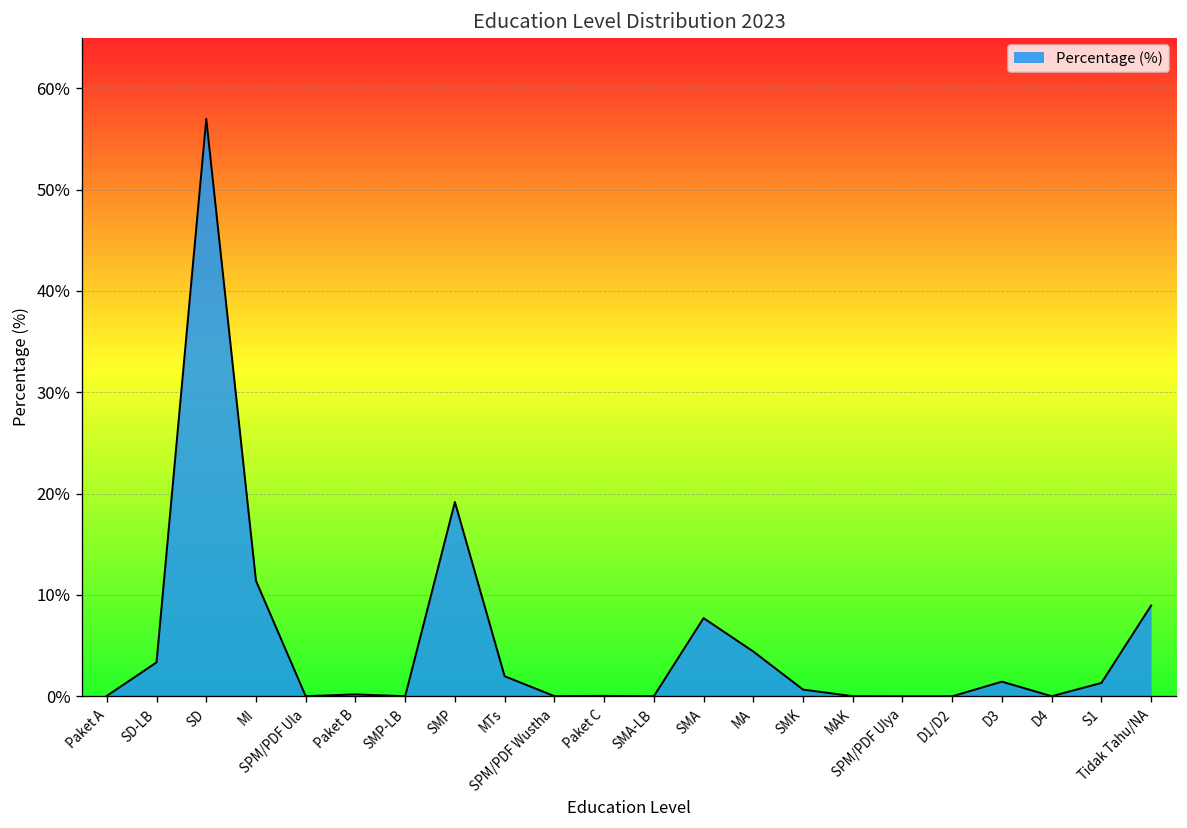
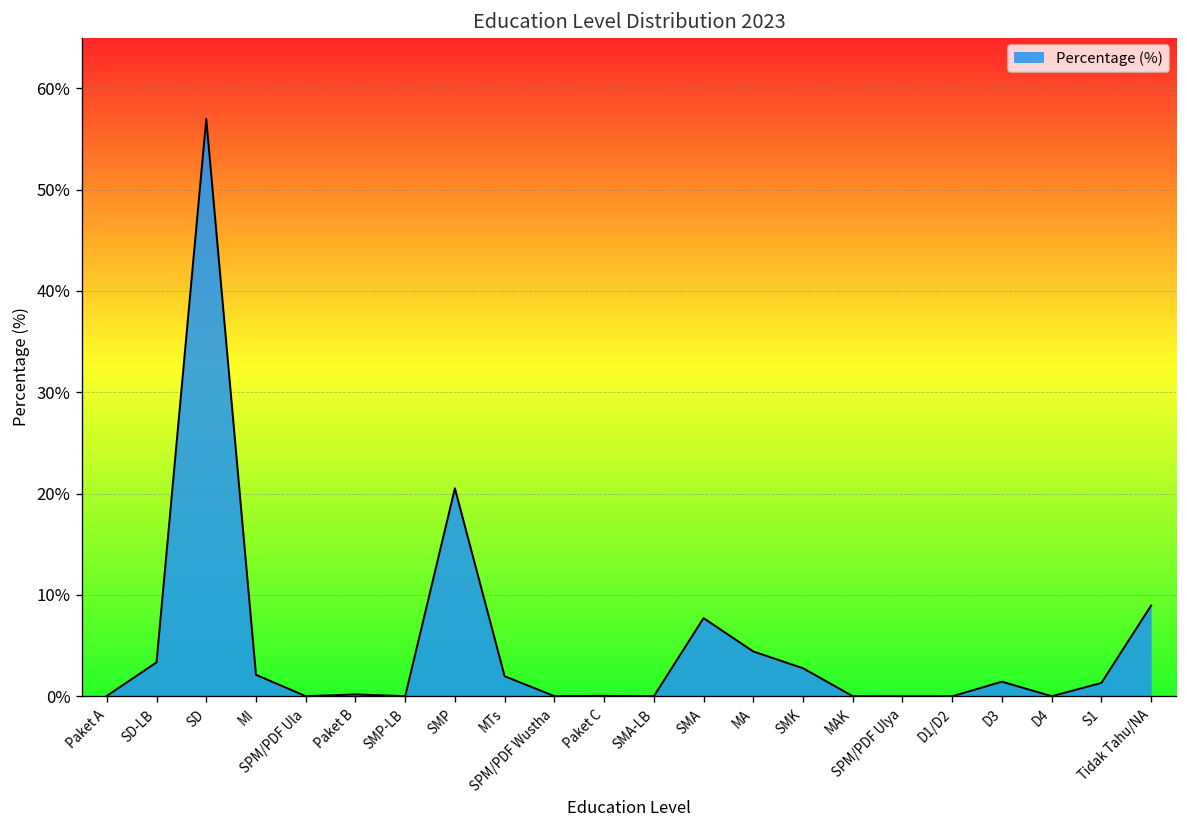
  {
    "Paket A": "0%",
    "SD-LB": "3%",
    "SD": "57%",
-   "MI": "11%",
+   "MI": "2%",
    "SPM/PDF Ula": "0%",
    "Paket B": "0%",
    "SMP-LB": "0%",
-   "SMP": "19%",
+   "SMP": "21%",
    "MTs": "2%",
    "SPM/PDF Wustha": "0%",
    "Paket C": "0%",
    "SMA-LB": "0%",
    "SMA": "8%",
    "MA": "4%",
-   "SMK": "1%",
+   "SMK": "3%",
    "MAK": "0%",
    "SPM/PDF Ulya": "0%",
    "D1/D2": "0%",
    "D3": "1%",
    "D4": "0%",
    "S1": "1%",
    "Tidak Tahu/NA": "9%"
  }
